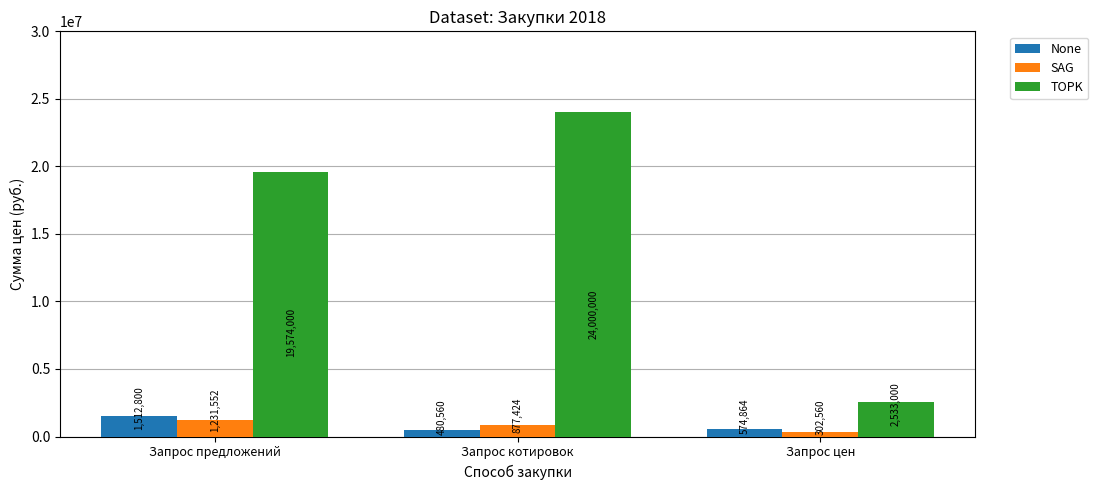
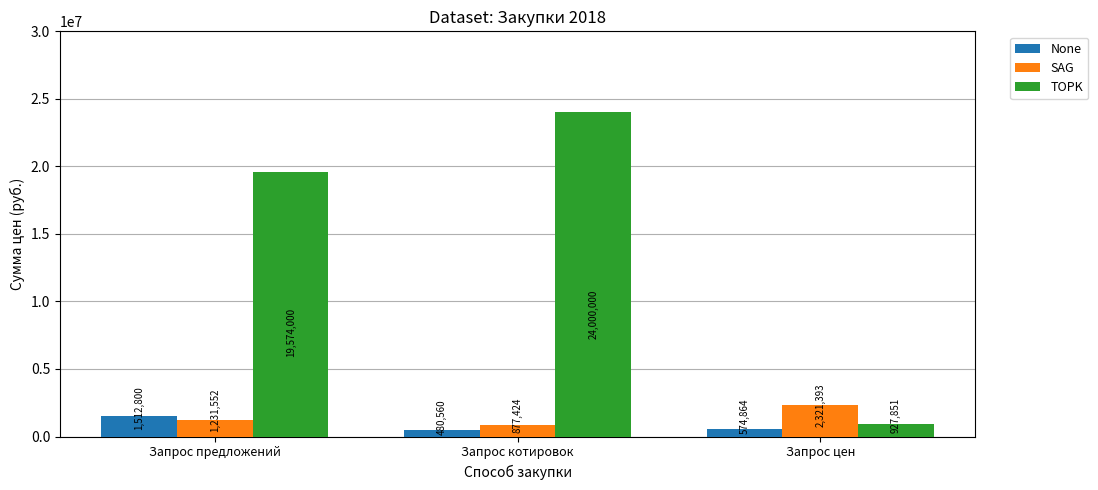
  {
    "None": {
      "Запрос предложений": "1,512,800",
      "Запрос котировок": "480,560",
      "Запрос цен": "574,864"
    },
    "SAG": {
      "Запрос предложений": "1,231,552",
      "Запрос котировок": "877,424",
-     "Запрос цен": "302,560"
+     "Запрос цен": "2,321,393"
    },
    "TOPK": {
      "Запрос предложений": "19,574,000",
      "Запрос котировок": "24,000,000",
-     "Запрос цен": "2,533,000"
+     "Запрос цен": "927,851"
    }
  }
